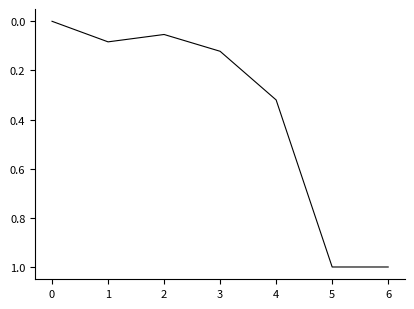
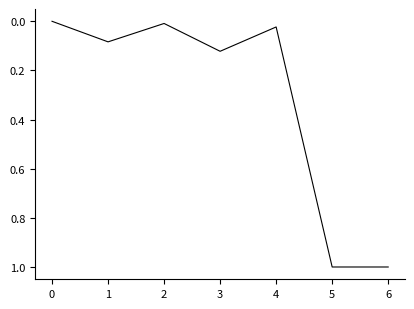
  {
    "0": 0.00,
    "1": 0.08,
-   "2": 0.05,
+   "2": 0.01,
    "3": 0.12,
-   "4": 0.32,
+   "4": 0.02,
    "5": 1.00,
    "6": 1.00
  }
